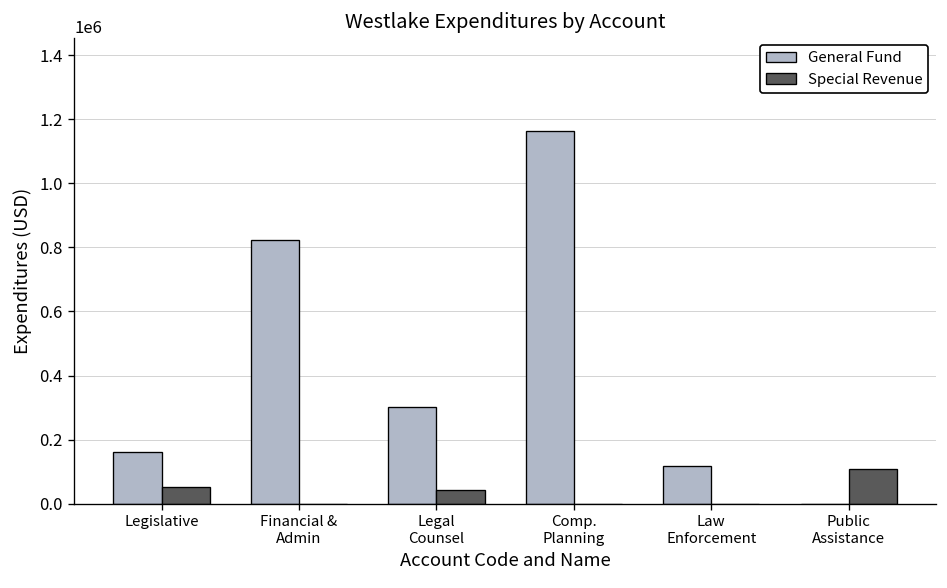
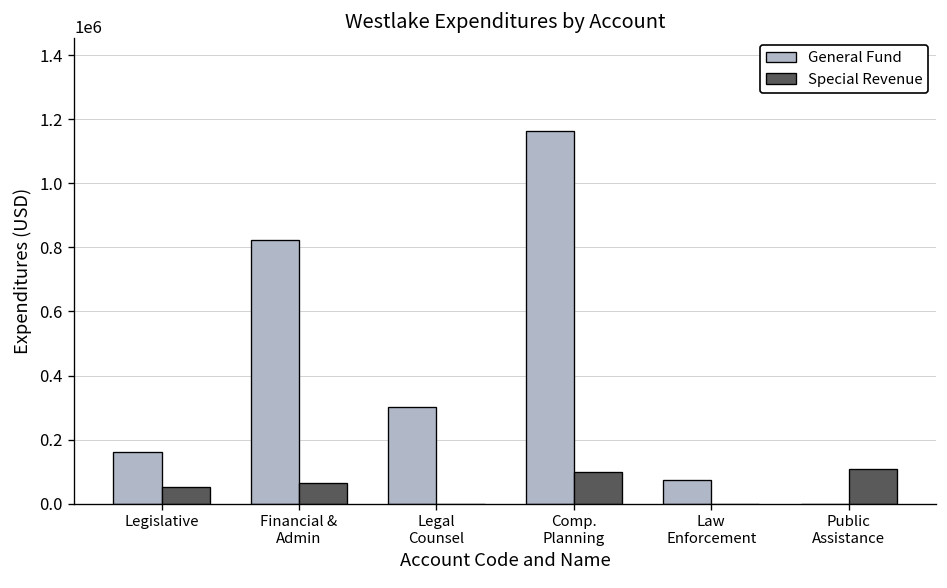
  {
    "General Fund": {
      "Legislative": 160000,
      "Financial & Admin": 820000,
      "Legal Counsel": 300000,
      "Comp. Planning": 1160000,
-     "Law Enforcement": 120000,
+     "Law Enforcement": 70000,
      "Public Assistance": 0
    },
    "Special Revenue": {
      "Legislative": 50000,
-     "Financial & Admin": 0,
-     "Legal Counsel": 40000,
-     "Comp. Planning": 0,
+     "Financial & Admin": 60000,
+     "Legal Counsel": 0,
+     "Comp. Planning": 100000,
      "Law Enforcement": 0,
      "Public Assistance": 110000
    }
  }
